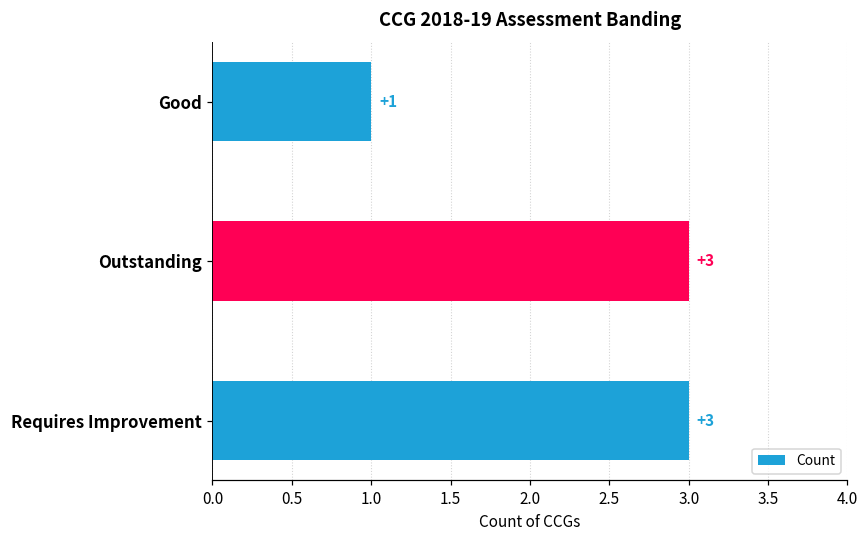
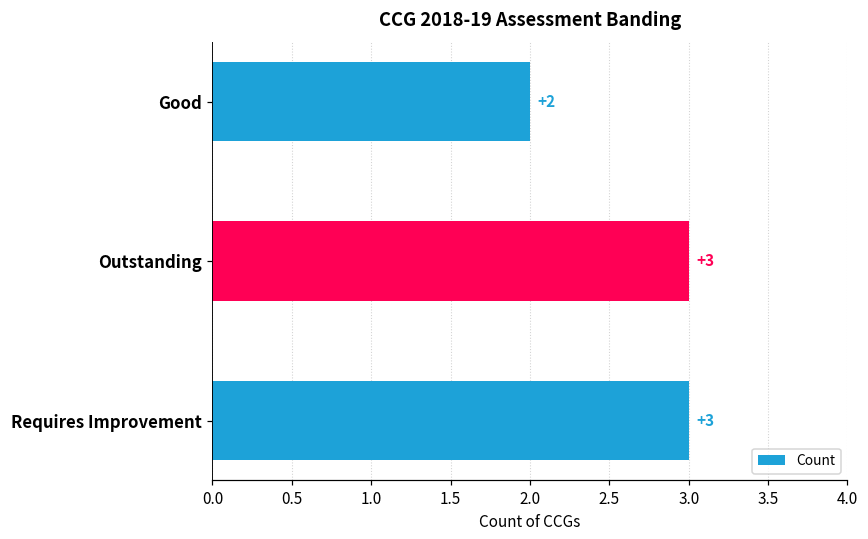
  {
-   "Good": "+1",
+   "Good": "+2",
    "Outstanding": "+3",
    "Requires Improvement": "+3"
  }
